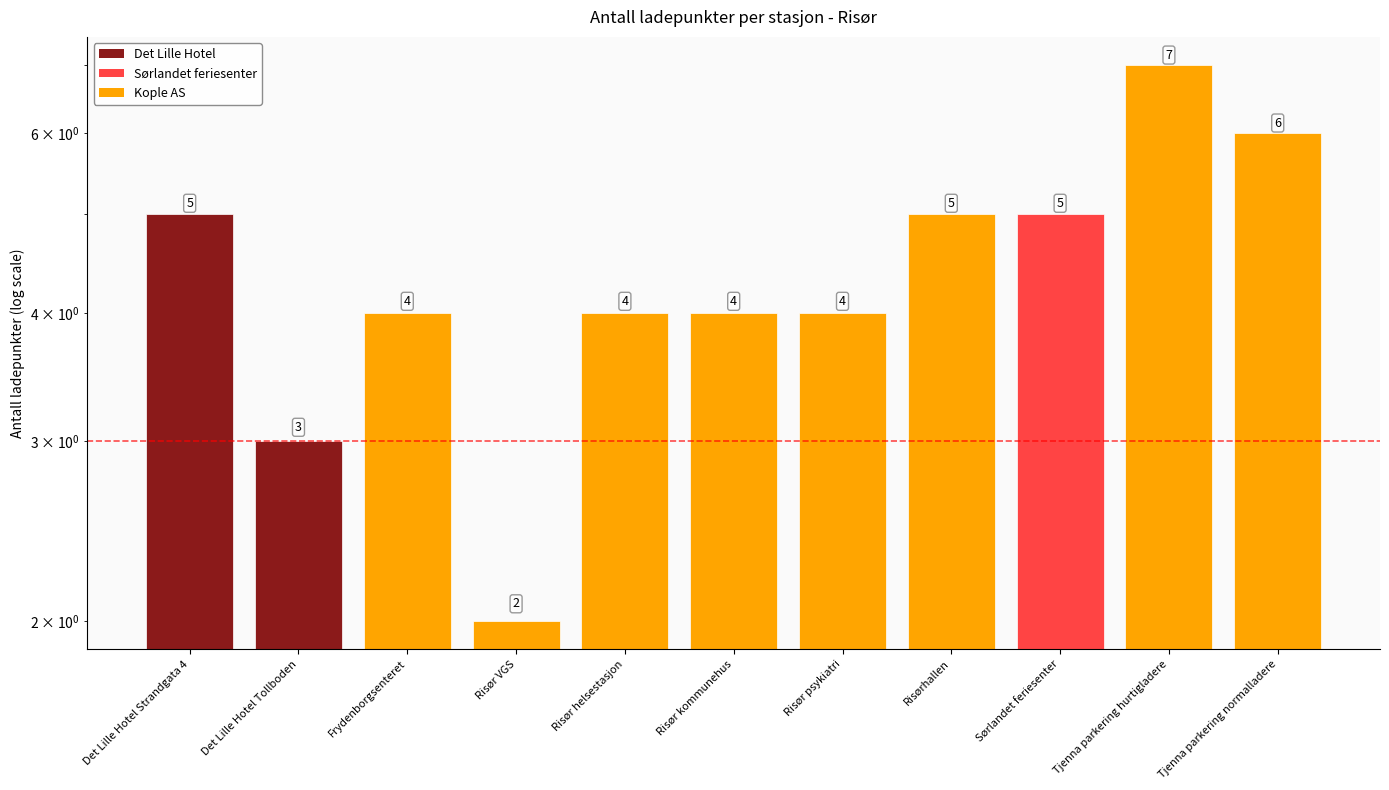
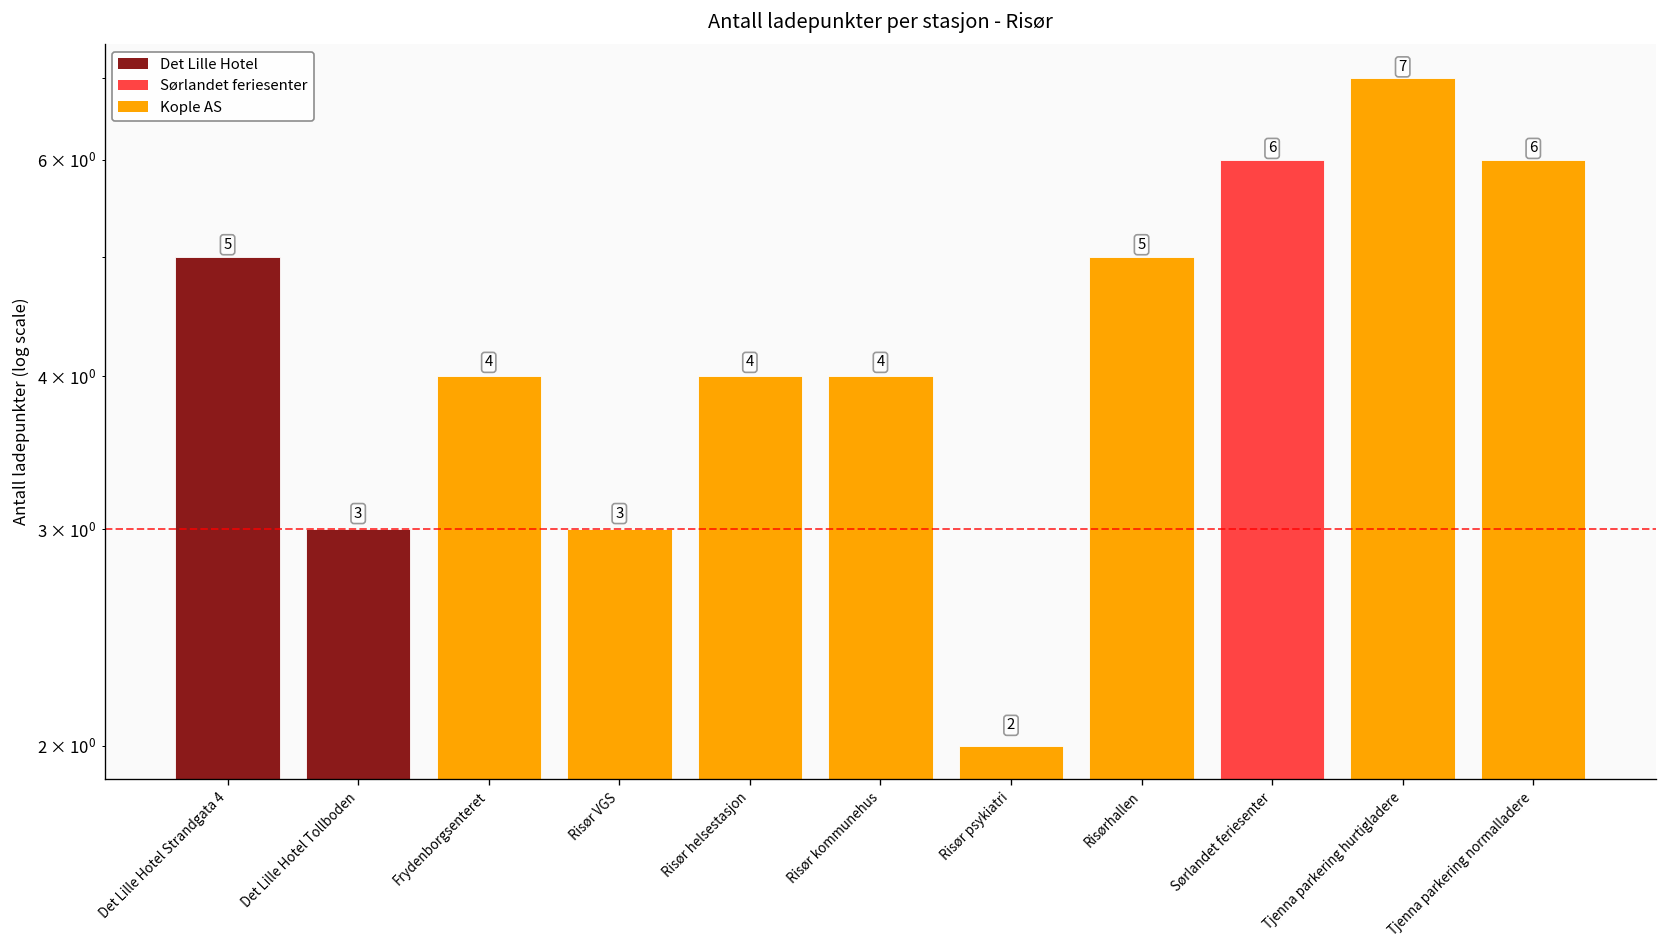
  {
-   "Risør VGS": 2,
-   "Risør psykiatri": 4,
-   "Sørlandet feriesenter": 5
+   "Risør VGS": 3,
+   "Risør psykiatri": 2,
+   "Sørlandet feriesenter": 6
  }
